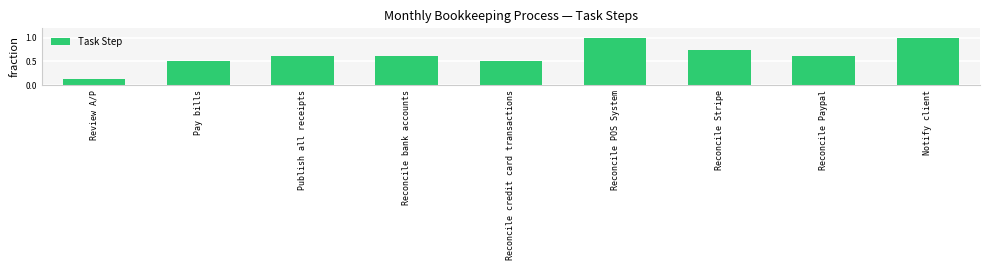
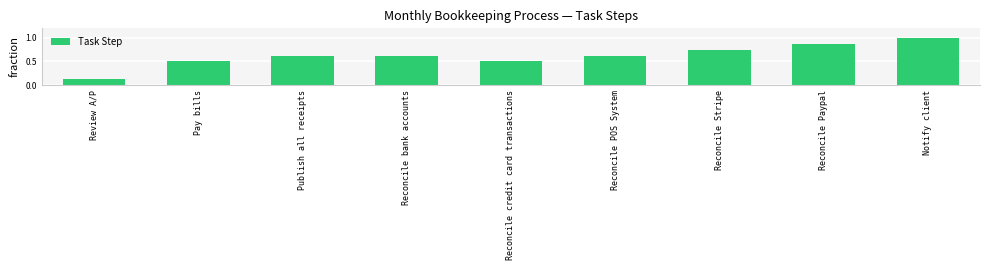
  {
    "Review A/P": 0.1,
    "Pay bills": 0.5,
    "Publish all receipts": 0.6,
    "Reconcile bank accounts": 0.6,
    "Reconcile credit card transactions": 0.5,
-   "Reconcile POS System": 1.0,
+   "Reconcile POS System": 0.6,
    "Reconcile Stripe": 0.8,
-   "Reconcile Paypal": 0.6,
+   "Reconcile Paypal": 0.9,
    "Notify client": 1.0
  }
